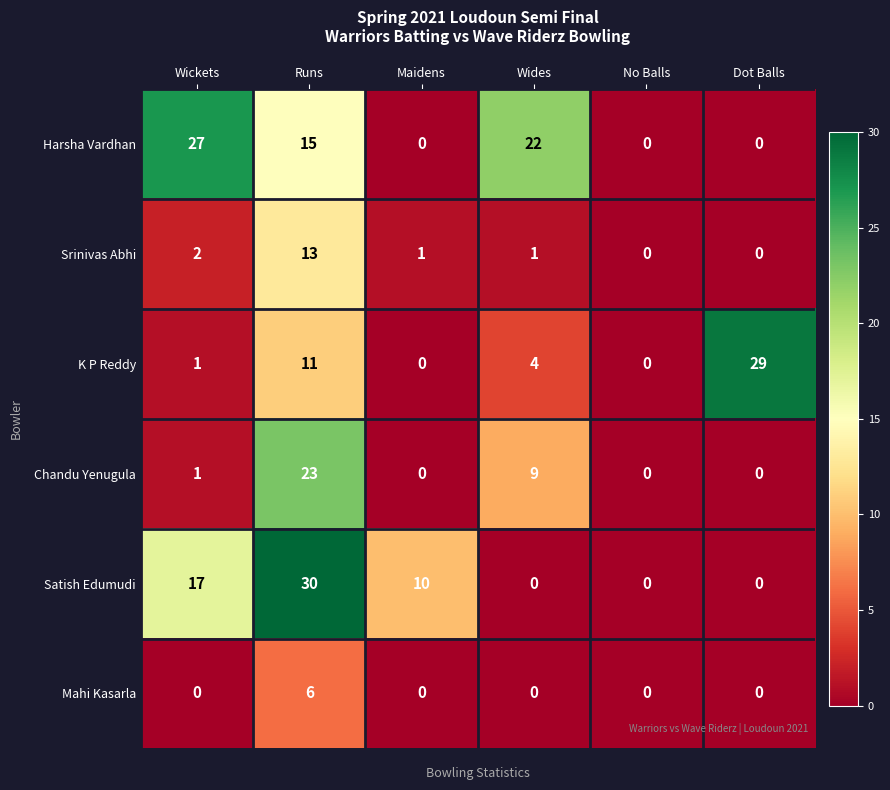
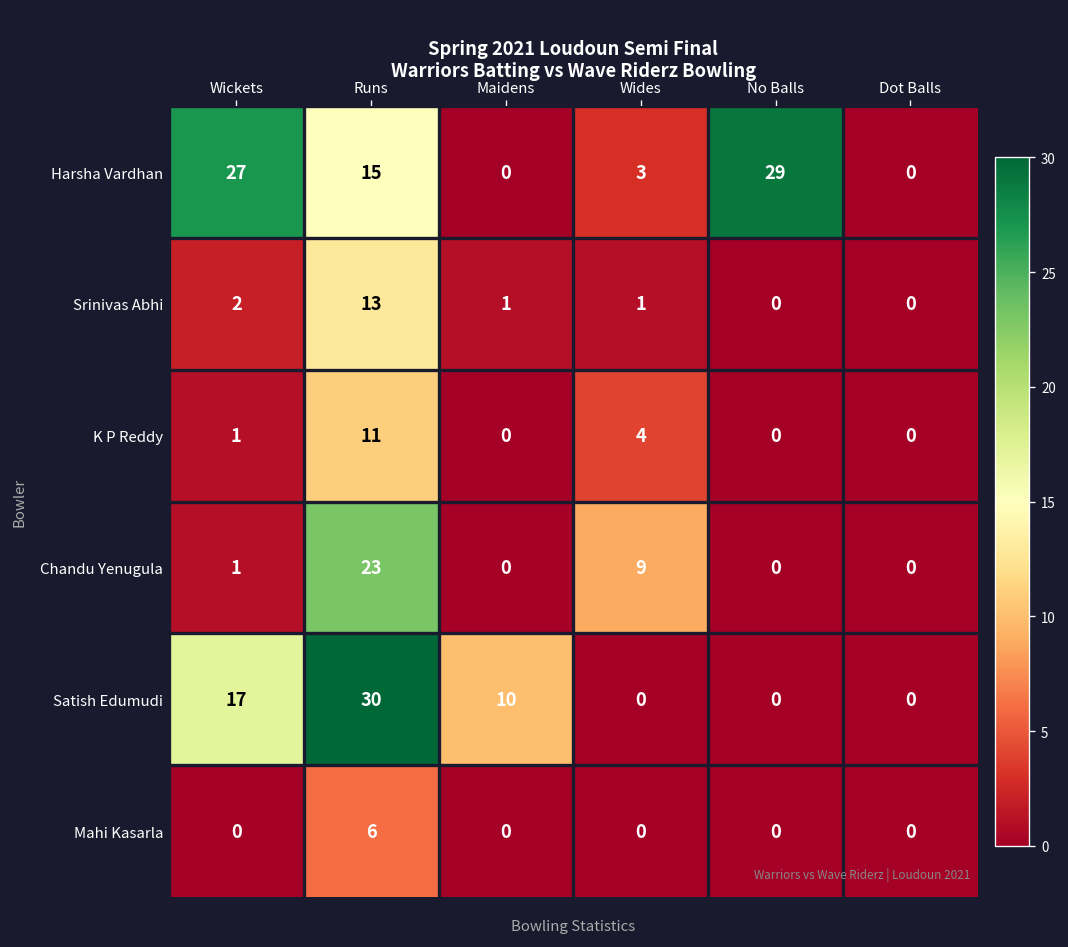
  {
    "Harsha Vardhan": {
      "Wickets": 27,
      "Runs": 15,
      "Maidens": 0,
-     "Wides": 22,
-     "No Balls": 0,
+     "Wides": 3,
+     "No Balls": 29,
      "Dot Balls": 0
    },
    "Srinivas Abhi": {
      "Wickets": 2,
      "Runs": 13,
      "Maidens": 1,
      "Wides": 1,
      "No Balls": 0,
      "Dot Balls": 0
    },
    "K P Reddy": {
      "Wickets": 1,
      "Runs": 11,
      "Maidens": 0,
      "Wides": 4,
      "No Balls": 0,
-     "Dot Balls": 29
+     "Dot Balls": 0
    },
    "Chandu Yenugula": {
      "Wickets": 1,
      "Runs": 23,
      "Maidens": 0,
      "Wides": 9,
      "No Balls": 0,
      "Dot Balls": 0
    },
    "Satish Edumudi": {
      "Wickets": 17,
      "Runs": 30,
      "Maidens": 10,
      "Wides": 0,
      "No Balls": 0,
      "Dot Balls": 0
    },
    "Mahi Kasarla": {
      "Wickets": 0,
      "Runs": 6,
      "Maidens": 0,
      "Wides": 0,
      "No Balls": 0
    }
  }
